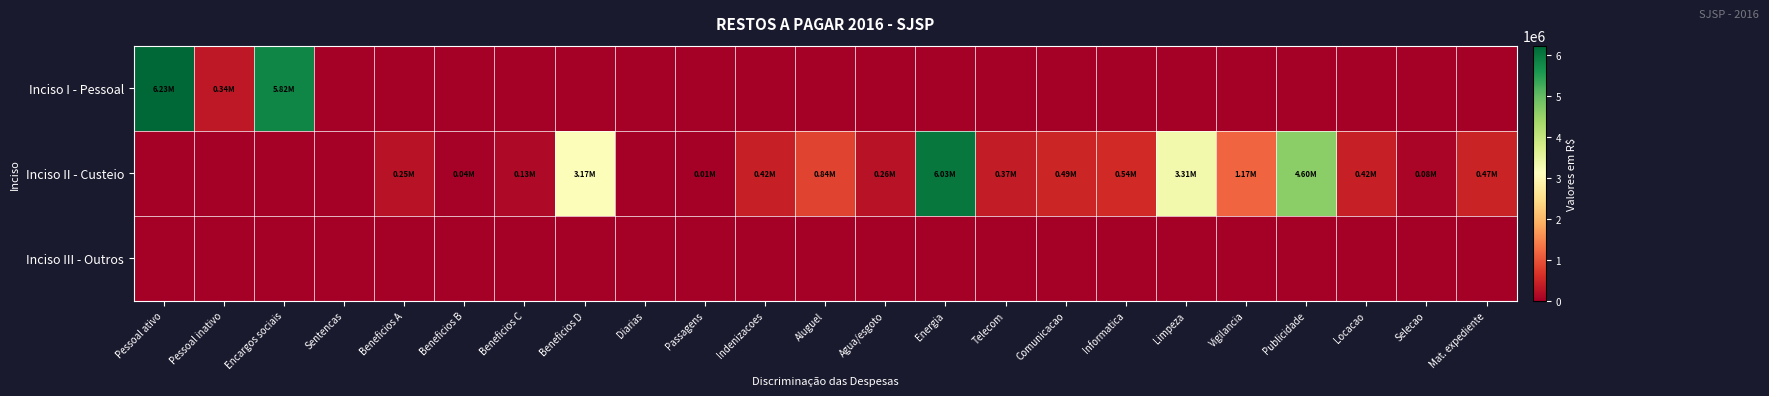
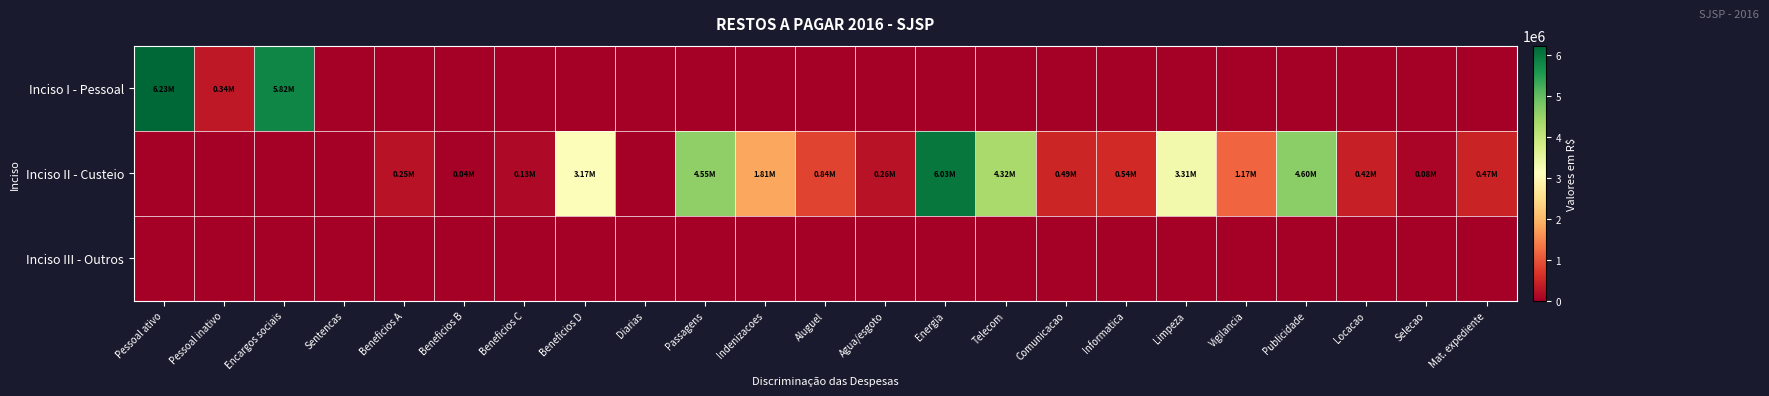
  {
    "Inciso I - Pessoal": {
      "Pessoal ativo": "6.23M",
      "Pessoal inativo": "0.34M",
      "Encargos sociais": "5.82M"
    },
    "Inciso II - Custeio": {
      "Beneficios A": "0.25M",
      "Beneficios B": "0.04M",
      "Beneficios C": "0.13M",
      "Beneficios D": "3.17M",
-     "Passagens": "0.01M",
-     "Indenizacoes": "0.42M",
+     "Passagens": "4.55M",
+     "Indenizacoes": "1.81M",
      "Aluguel": "0.84M",
      "Agua/esgoto": "0.26M",
      "Energia": "6.03M",
-     "Telecom": "0.37M",
+     "Telecom": "4.32M",
      "Comunicacao": "0.49M",
      "Informatica": "0.54M",
      "Limpeza": "3.31M",
      "Vigilancia": "1.17M",
      "Publicidade": "4.60M",
      "Locacao": "0.42M",
      "Selecao": "0.08M",
      "Mat. expediente": "0.47M"
    }
  }
